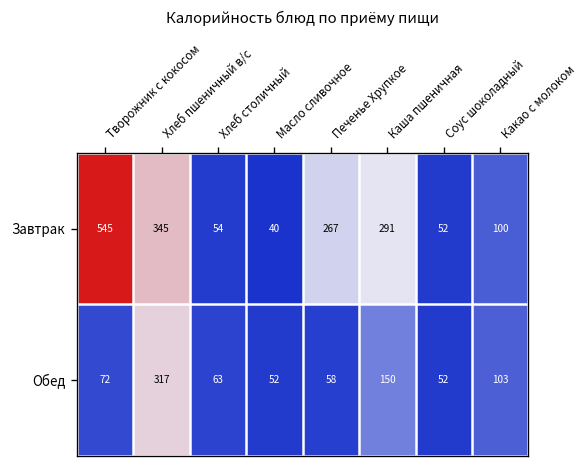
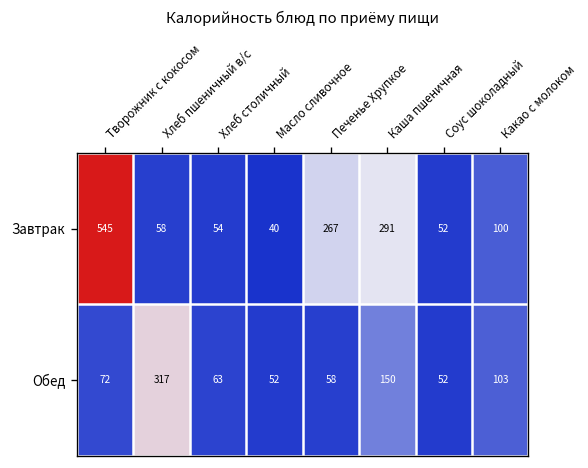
  {
    "Завтрак": {
      "Творожник с кокосом": 545,
-     "Хлеб пшеничный в/с": 345,
+     "Хлеб пшеничный в/с": 58,
      "Хлеб столичный": 54,
      "Масло сливочное": 40,
      "Печенье Хрупкое": 267,
      "Каша пшеничная": 291,
      "Соус шоколадный": 52,
      "Какао с молоком": 100
    },
    "Обед": {
      "Творожник с кокосом": 72,
      "Хлеб пшеничный в/с": 317,
      "Хлеб столичный": 63,
      "Масло сливочное": 52,
      "Печенье Хрупкое": 58,
      "Каша пшеничная": 150,
      "Соус шоколадный": 52,
      "Какао с молоком": 103
    }
  }
